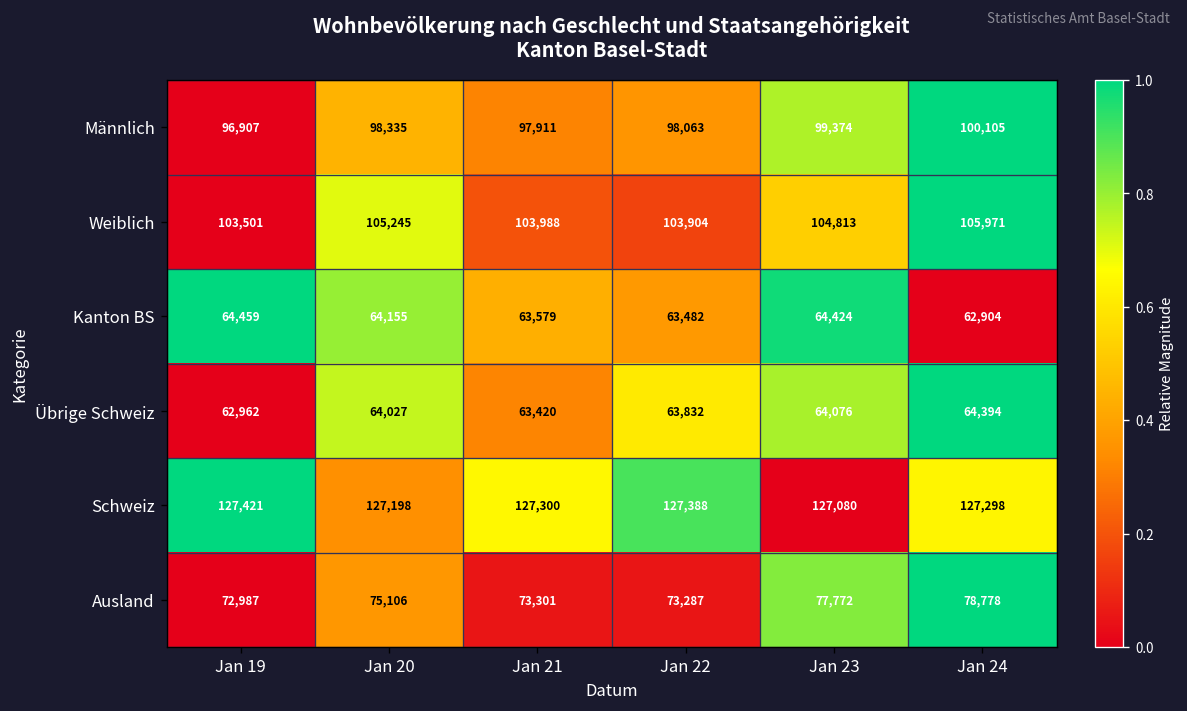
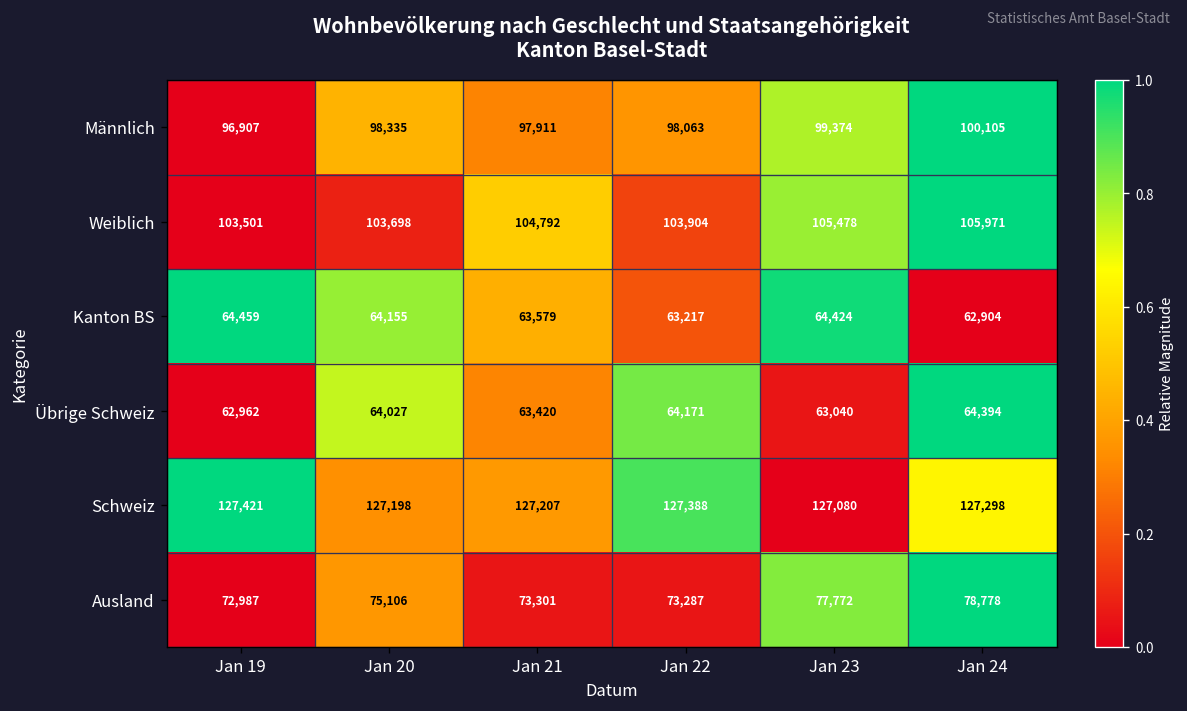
  {
    "Männlich": {
      "Jan 19": "96,907",
      "Jan 20": "98,335",
      "Jan 21": "97,911",
      "Jan 22": "98,063",
      "Jan 23": "99,374",
      "Jan 24": "100,105"
    },
    "Weiblich": {
      "Jan 19": "103,501",
-     "Jan 20": "105,245",
-     "Jan 21": "103,988",
+     "Jan 20": "103,698",
+     "Jan 21": "104,792",
      "Jan 22": "103,904",
-     "Jan 23": "104,813",
+     "Jan 23": "105,478",
      "Jan 24": "105,971"
    },
    "Kanton BS": {
      "Jan 19": "64,459",
      "Jan 20": "64,155",
      "Jan 21": "63,579",
-     "Jan 22": "63,482",
+     "Jan 22": "63,217",
      "Jan 23": "64,424",
      "Jan 24": "62,904"
    },
    "Übrige Schweiz": {
      "Jan 19": "62,962",
      "Jan 20": "64,027",
      "Jan 21": "63,420",
-     "Jan 22": "63,832",
-     "Jan 23": "64,076",
+     "Jan 22": "64,171",
+     "Jan 23": "63,040",
      "Jan 24": "64,394"
    },
    "Schweiz": {
      "Jan 19": "127,421",
      "Jan 20": "127,198",
-     "Jan 21": "127,300",
+     "Jan 21": "127,207",
      "Jan 22": "127,388",
      "Jan 23": "127,080",
      "Jan 24": "127,298"
    },
    "Ausland": {
      "Jan 19": "72,987",
      "Jan 20": "75,106",
      "Jan 21": "73,301",
      "Jan 22": "73,287",
      "Jan 23": "77,772",
      "Jan 24": "78,778"
    }
  }
